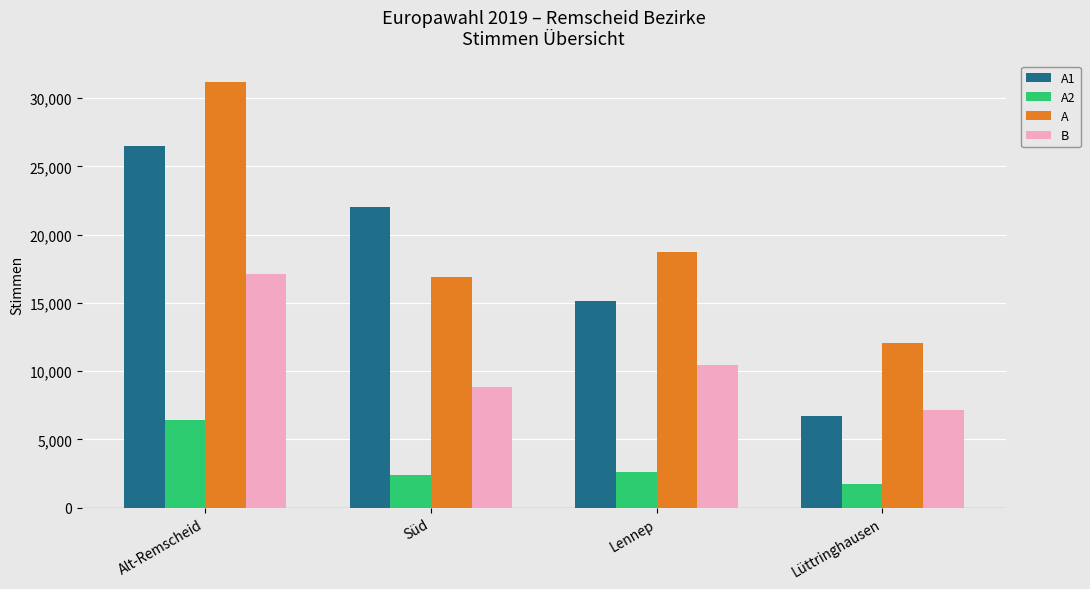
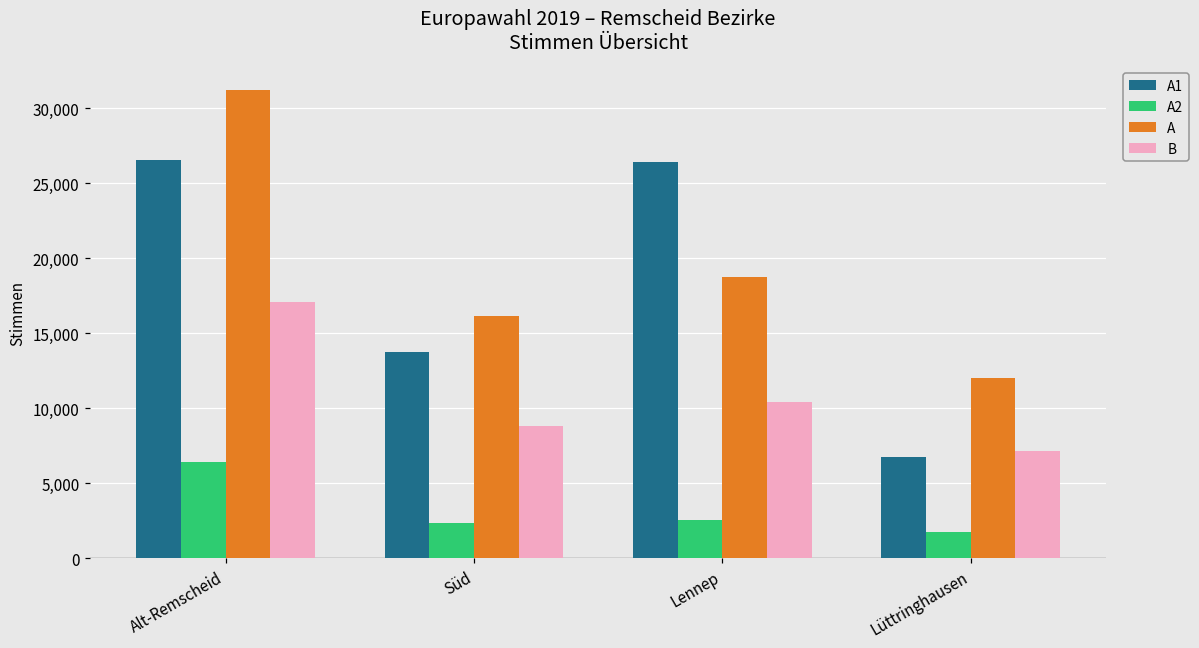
  {
    "A1": {
      "Alt-Remscheid": "26,500",
-     "Süd": "22,000",
-     "Lennep": "15,200",
+     "Süd": "13,800",
+     "Lennep": "26,400",
      "Lüttringhausen": "6,700"
    },
    "A2": {
      "Alt-Remscheid": "6,400",
      "Süd": "2,400",
      "Lennep": "2,600",
      "Lüttringhausen": "1,800"
    },
    "A": {
      "Alt-Remscheid": "31,200",
-     "Süd": "16,900",
+     "Süd": "16,100",
      "Lennep": "18,800",
      "Lüttringhausen": "12,000"
    },
    "B": {
      "Alt-Remscheid": "17,100",
      "Süd": "8,800",
      "Lennep": "10,400",
      "Lüttringhausen": "7,100"
    }
  }
